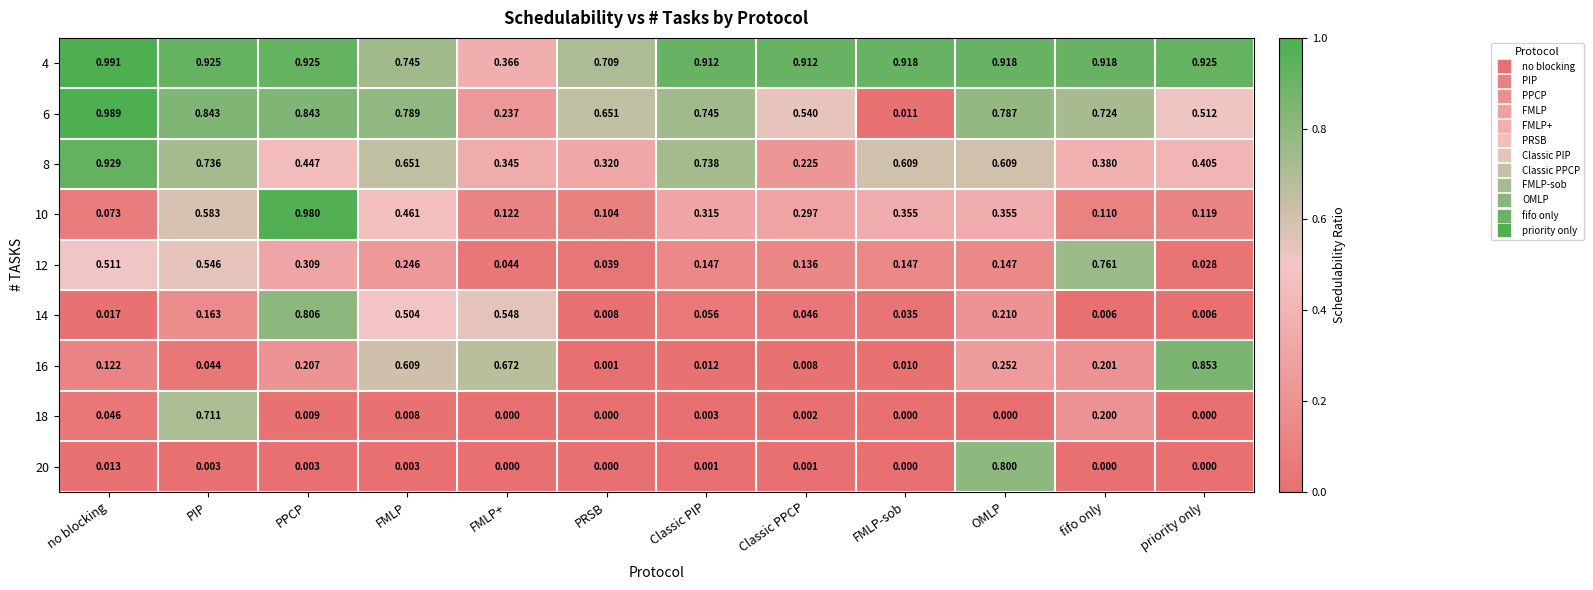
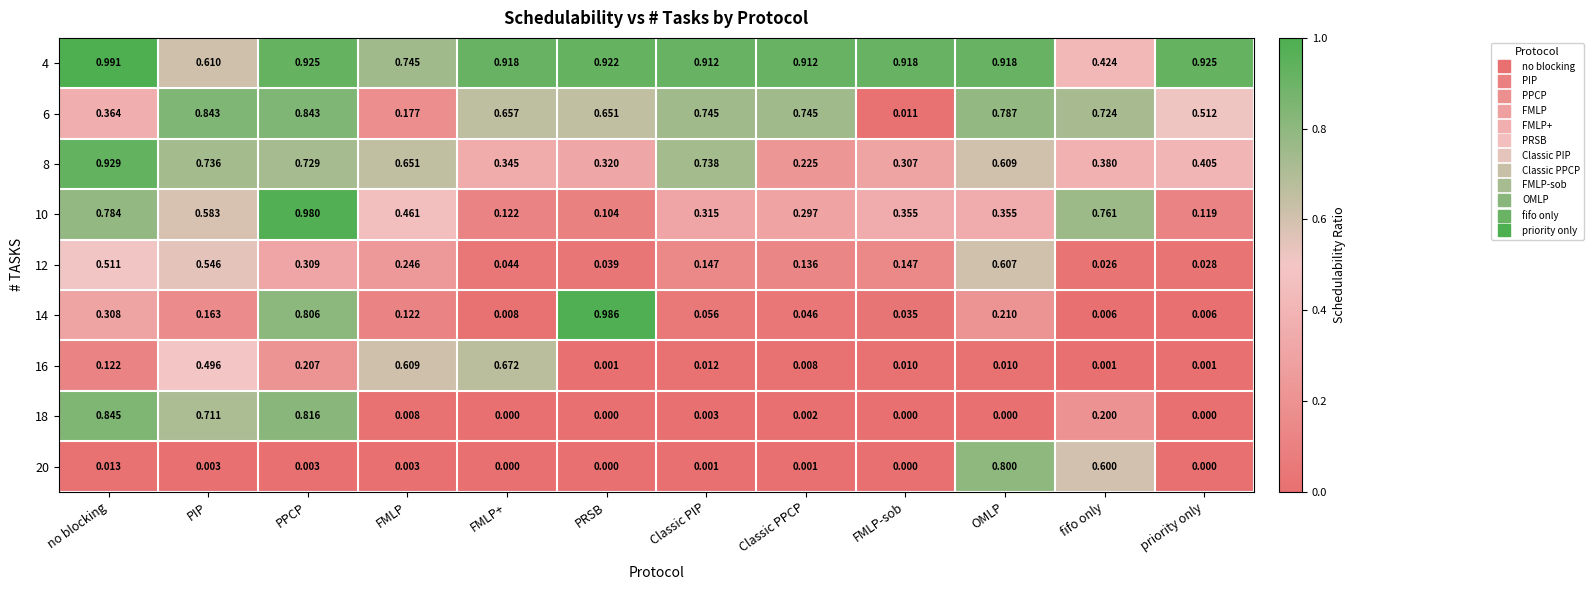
  {
    "4": {
      "no blocking": 0.991,
-     "PIP": 0.925,
+     "PIP": 0.610,
      "PPCP": 0.925,
      "FMLP": 0.745,
-     "FMLP+": 0.366,
-     "PRSB": 0.709,
+     "FMLP+": 0.918,
+     "PRSB": 0.922,
      "Classic PIP": 0.912,
      "Classic PPCP": 0.912,
      "FMLP-sob": 0.918,
      "OMLP": 0.918,
-     "fifo only": 0.918,
+     "fifo only": 0.424,
      "priority only": 0.925
    },
    "6": {
-     "no blocking": 0.989,
+     "no blocking": 0.364,
      "PIP": 0.843,
      "PPCP": 0.843,
-     "FMLP": 0.789,
-     "FMLP+": 0.237,
+     "FMLP": 0.177,
+     "FMLP+": 0.657,
      "PRSB": 0.651,
      "Classic PIP": 0.745,
-     "Classic PPCP": 0.540,
+     "Classic PPCP": 0.745,
      "FMLP-sob": 0.011,
      "OMLP": 0.787,
      "fifo only": 0.724,
      "priority only": 0.512
    },
    "8": {
      "no blocking": 0.929,
      "PIP": 0.736,
-     "PPCP": 0.447,
+     "PPCP": 0.729,
      "FMLP": 0.651,
      "FMLP+": 0.345,
      "PRSB": 0.320,
      "Classic PIP": 0.738,
      "Classic PPCP": 0.225,
-     "FMLP-sob": 0.609,
+     "FMLP-sob": 0.307,
      "OMLP": 0.609,
      "fifo only": 0.380,
      "priority only": 0.405
    },
    "10": {
-     "no blocking": 0.073,
+     "no blocking": 0.784,
      "PIP": 0.583,
      "PPCP": 0.980,
      "FMLP": 0.461,
      "FMLP+": 0.122,
      "PRSB": 0.104,
      "Classic PIP": 0.315,
      "Classic PPCP": 0.297,
      "FMLP-sob": 0.355,
      "OMLP": 0.355,
-     "fifo only": 0.110,
+     "fifo only": 0.761,
      "priority only": 0.119
    },
    "12": {
      "no blocking": 0.511,
      "PIP": 0.546,
      "PPCP": 0.309,
      "FMLP": 0.246,
      "FMLP+": 0.044,
      "PRSB": 0.039,
      "Classic PIP": 0.147,
      "Classic PPCP": 0.136,
      "FMLP-sob": 0.147,
-     "OMLP": 0.147,
-     "fifo only": 0.761,
+     "OMLP": 0.607,
+     "fifo only": 0.026,
      "priority only": 0.028
    },
    "14": {
-     "no blocking": 0.017,
+     "no blocking": 0.308,
      "PIP": 0.163,
      "PPCP": 0.806,
-     "FMLP": 0.504,
-     "FMLP+": 0.548,
-     "PRSB": 0.008,
+     "FMLP": 0.122,
+     "FMLP+": 0.008,
+     "PRSB": 0.986,
      "Classic PIP": 0.056,
      "Classic PPCP": 0.046,
      "FMLP-sob": 0.035,
      "OMLP": 0.210,
      "fifo only": 0.006,
      "priority only": 0.006
    },
    "16": {
      "no blocking": 0.122,
-     "PIP": 0.044,
+     "PIP": 0.496,
      "PPCP": 0.207,
      "FMLP": 0.609,
      "FMLP+": 0.672,
      "PRSB": 0.001,
      "Classic PIP": 0.012,
      "Classic PPCP": 0.008,
      "FMLP-sob": 0.010,
-     "OMLP": 0.252,
-     "fifo only": 0.201,
-     "priority only": 0.853
+     "OMLP": 0.010,
+     "fifo only": 0.001,
+     "priority only": 0.001
    },
    "18": {
-     "no blocking": 0.046,
+     "no blocking": 0.845,
      "PIP": 0.711,
-     "PPCP": 0.009,
+     "PPCP": 0.816,
      "FMLP": 0.008,
      "FMLP+": 0.000,
      "PRSB": 0.000,
      "Classic PIP": 0.003,
      "Classic PPCP": 0.002,
      "FMLP-sob": 0.000,
      "OMLP": 0.000,
      "fifo only": 0.200,
      "priority only": 0.000
    },
    "20": {
      "no blocking": 0.013,
      "PIP": 0.003,
      "PPCP": 0.003,
      "FMLP": 0.003,
      "FMLP+": 0.000,
      "PRSB": 0.000,
      "Classic PIP": 0.001,
      "Classic PPCP": 0.001,
      "FMLP-sob": 0.000,
      "OMLP": 0.800,
-     "fifo only": 0.000,
+     "fifo only": 0.600,
      "priority only": 0.000
    }
  }
